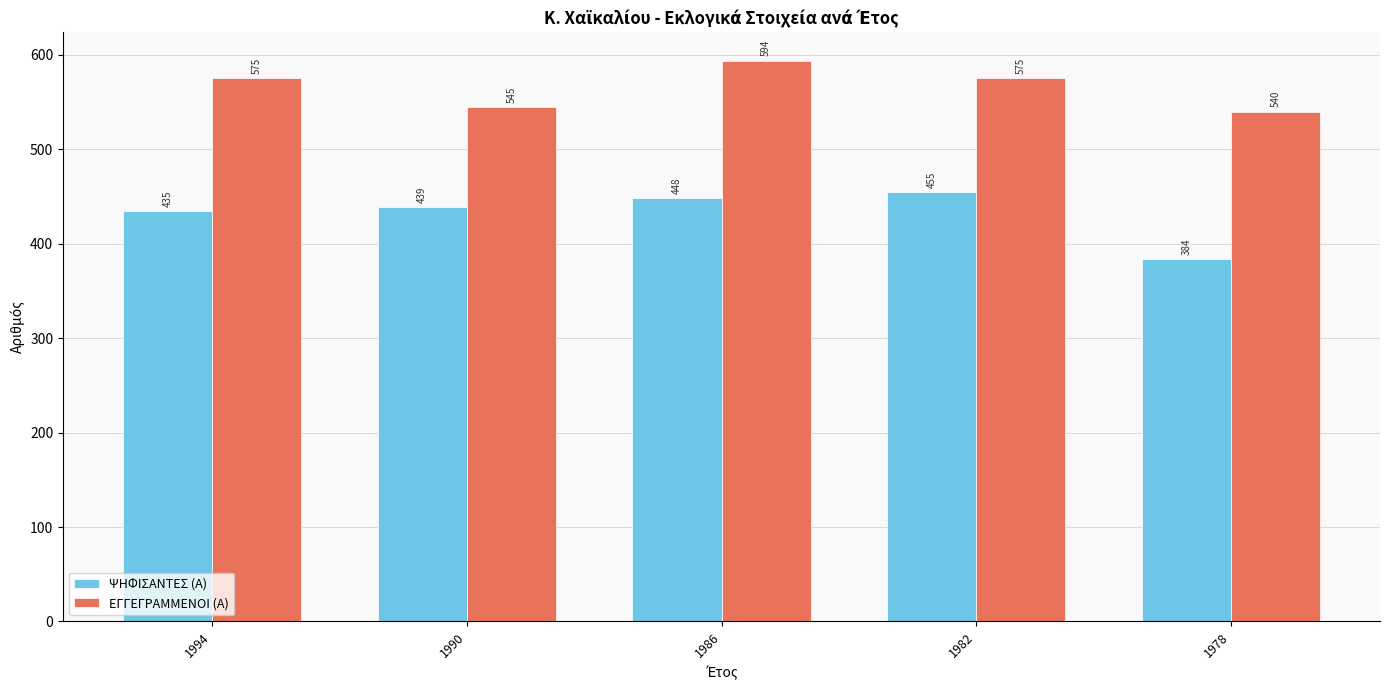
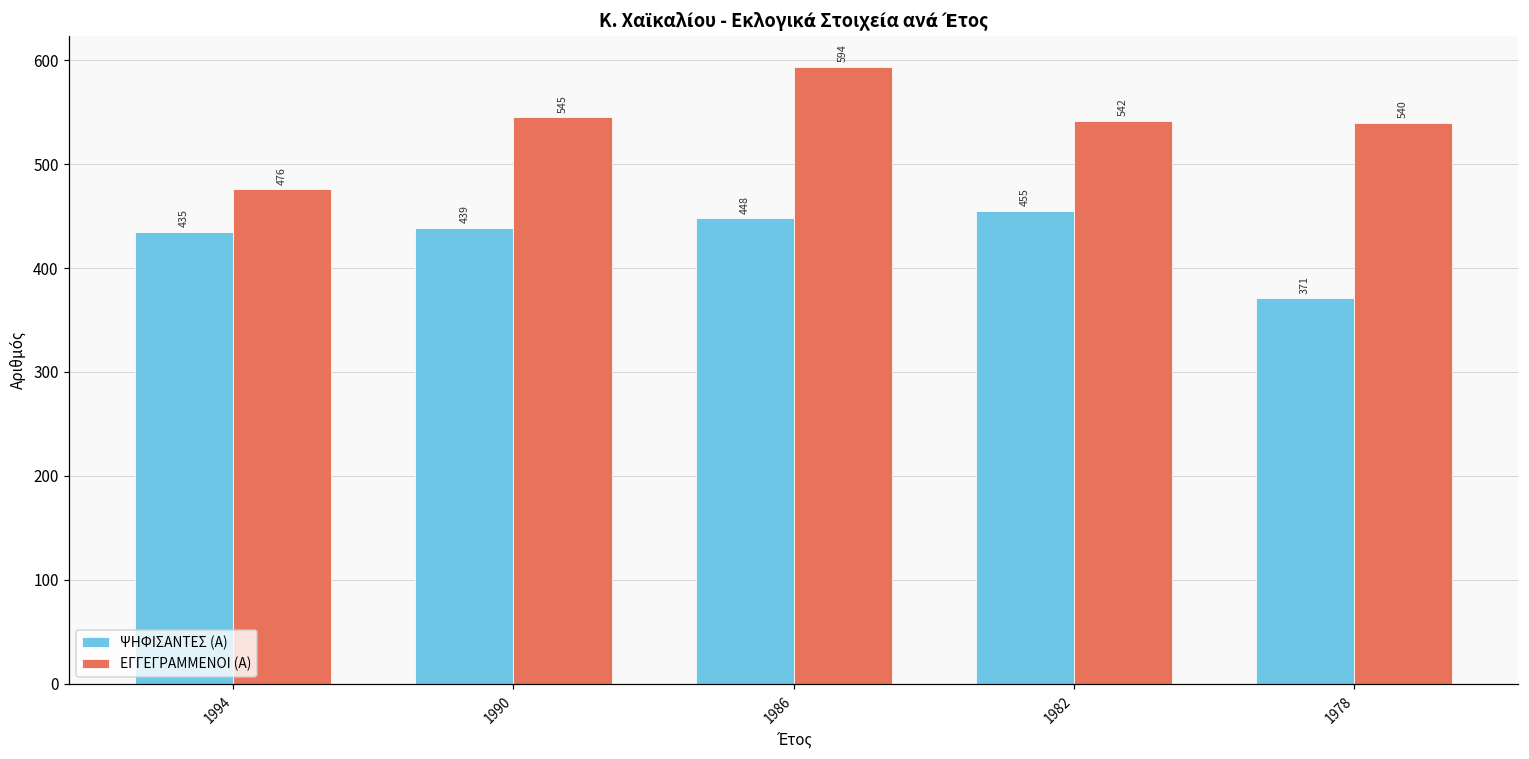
  {
    "ΨΗΦΙΣΑΝΤΕΣ (Α)": {
      "1994": 435,
      "1990": 439,
      "1986": 448,
      "1982": 455,
-     "1978": 384
+     "1978": 371
    },
    "ΕΓΓΕΓΡΑΜΜΕΝΟΙ (Α)": {
-     "1994": 575,
+     "1994": 476,
      "1990": 545,
      "1986": 594,
-     "1982": 575,
+     "1982": 542,
      "1978": 540
    }
  }
